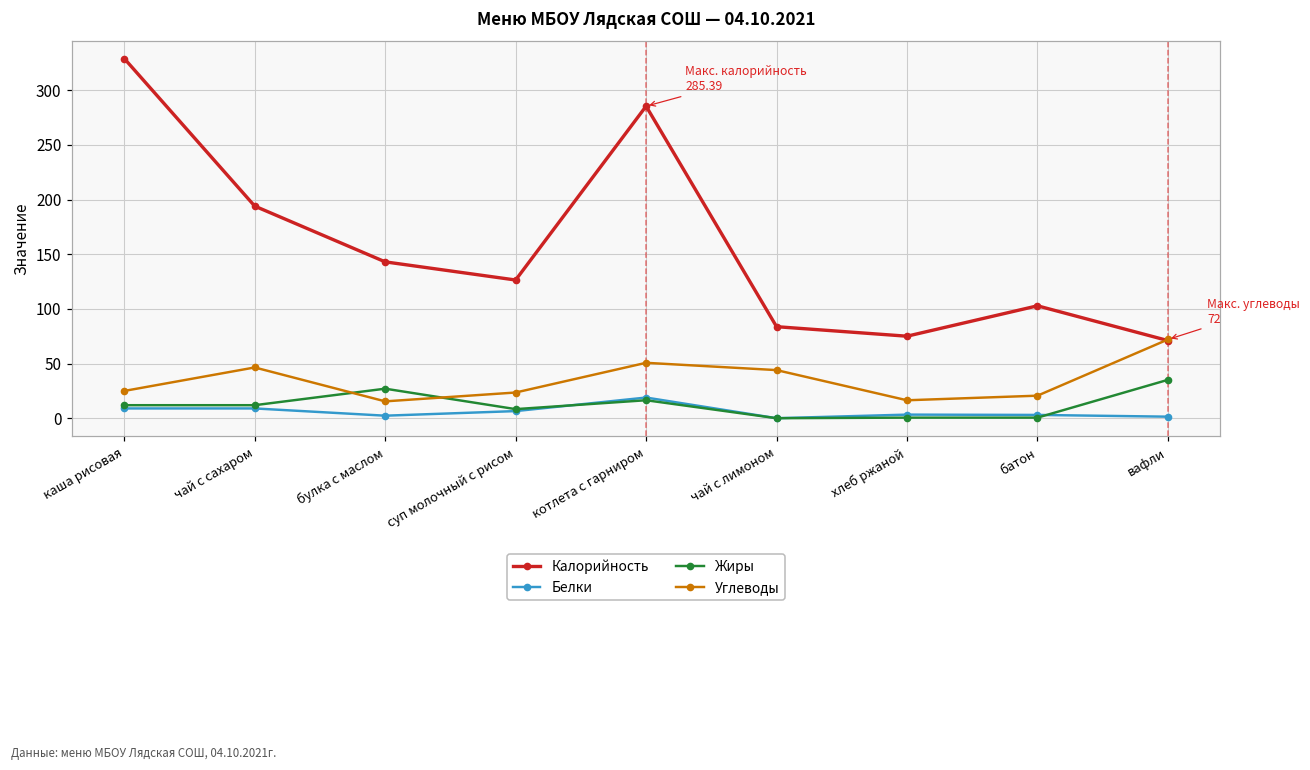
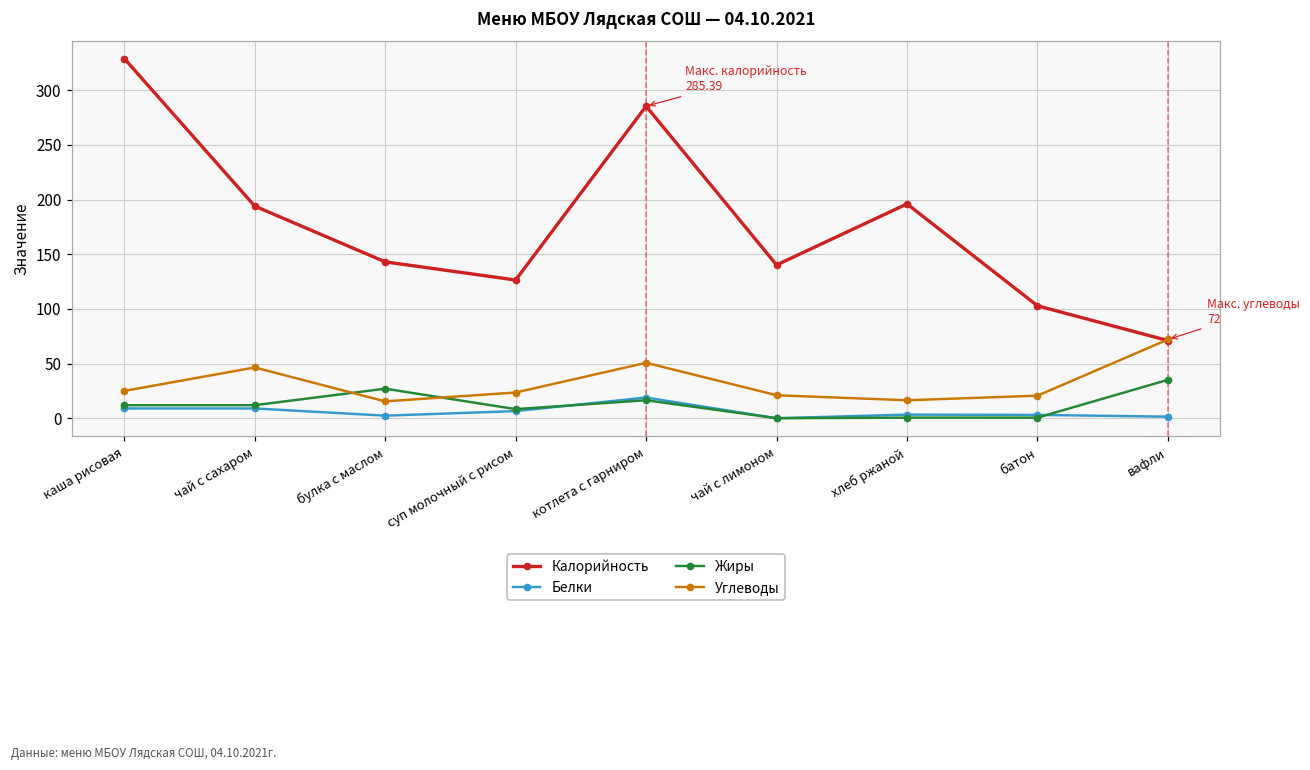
  {
    "Калорийность": {
      "каша рисовая": 330,
      "чай с сахаром": 190,
      "булка с маслом": 140,
      "суп молочный с рисом": 130,
-     "чай с лимоном": 80,
-     "хлеб ржаной": 80,
+     "чай с лимоном": 140,
+     "хлеб ржаной": 200,
      "батон": 100
    },
    "Белки": {
      "каша рисовая": 10,
      "чай с сахаром": 10,
      "булка с маслом": 0,
      "хлеб ржаной": 0,
      "вафли": 0
    },
    "Жиры": {
      "каша рисовая": 10,
      "чай с сахаром": 10,
      "булка с маслом": 30,
      "хлеб ржаной": 0,
      "вафли": 40
    },
    "Углеводы": {
      "каша рисовая": 20,
      "чай с сахаром": 50,
      "булка с маслом": 20,
      "суп молочный с рисом": 20,
      "котлета с гарниром": 50,
-     "чай с лимоном": 40,
+     "чай с лимоном": 20,
      "хлеб ржаной": 20,
      "батон": 20
    }
  }
